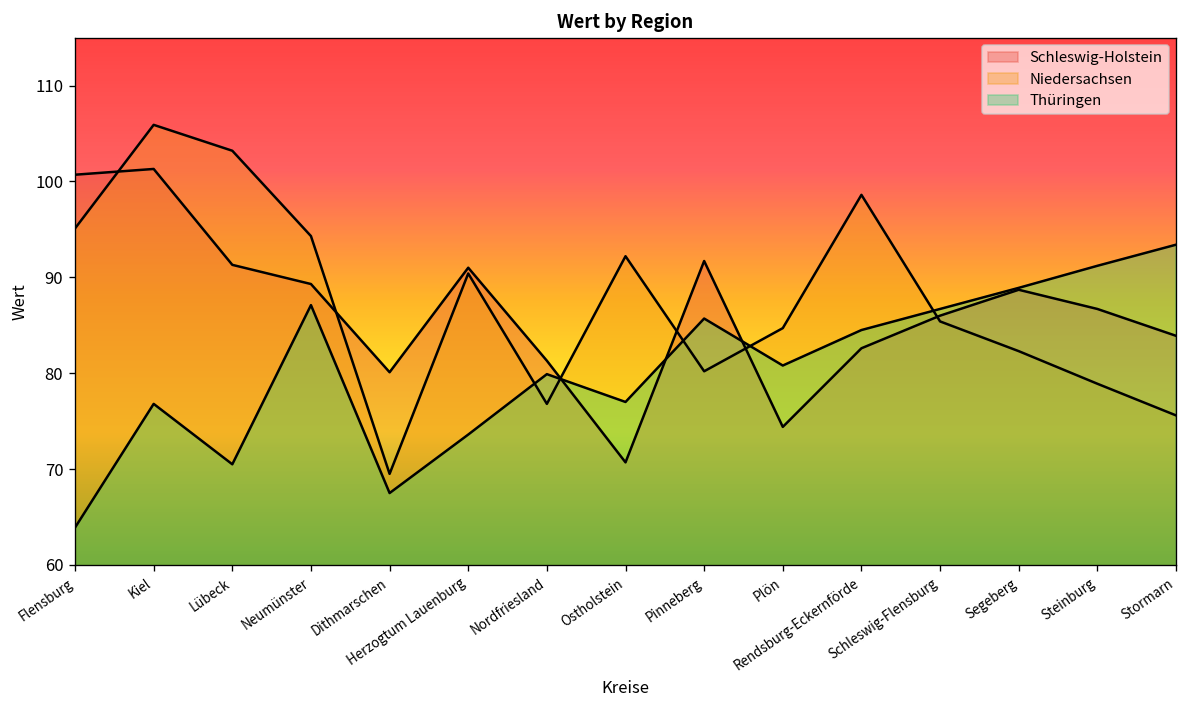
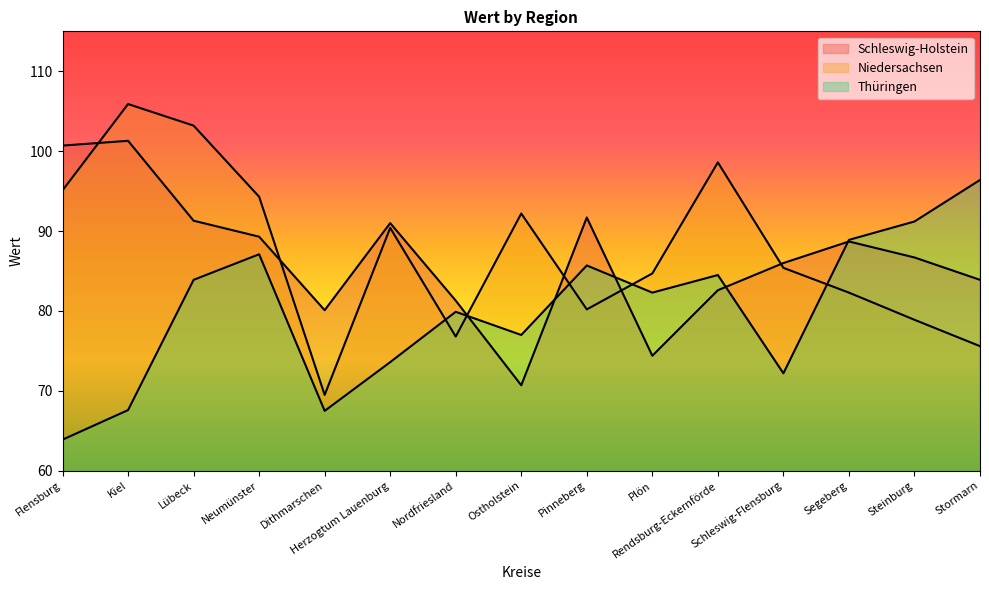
  {
    "Thüringen": {
      "Flensburg": 64,
-     "Kiel": 77,
-     "Lübeck": 71,
+     "Kiel": 68,
+     "Lübeck": 84,
      "Neumünster": 87,
      "Dithmarschen": 68,
      "Herzogtum Lauenburg": 74,
      "Nordfriesland": 80,
      "Ostholstein": 77,
      "Pinneberg": 86,
-     "Plön": 81,
+     "Plön": 82,
      "Rendsburg-Eckernförde": 85,
-     "Schleswig-Flensburg": 87,
+     "Schleswig-Flensburg": 72,
      "Steinburg": 91,
-     "Stormarn": 93
+     "Stormarn": 96
    }
  }
